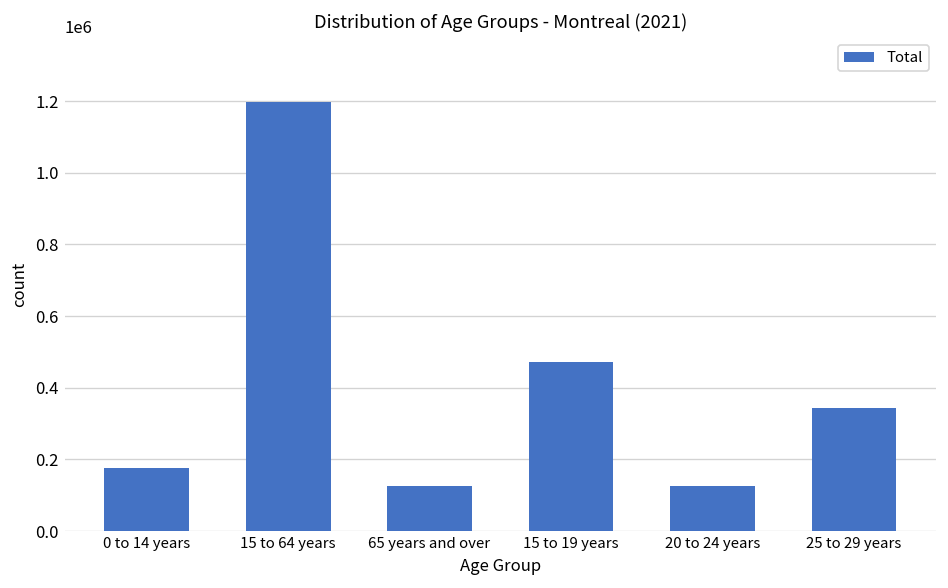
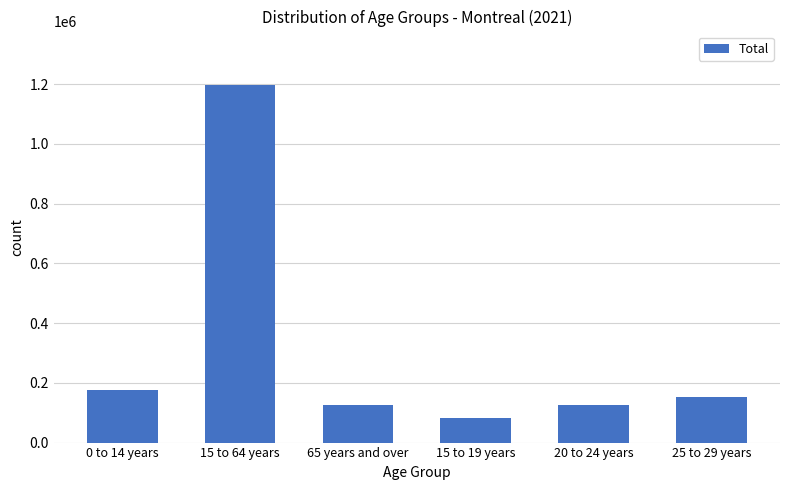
  {
    "0 to 14 years": 180000,
    "15 to 64 years": 1200000,
    "65 years and over": 130000,
-   "15 to 19 years": 470000,
+   "15 to 19 years": 80000,
    "20 to 24 years": 130000,
-   "25 to 29 years": 340000
+   "25 to 29 years": 150000
  }
